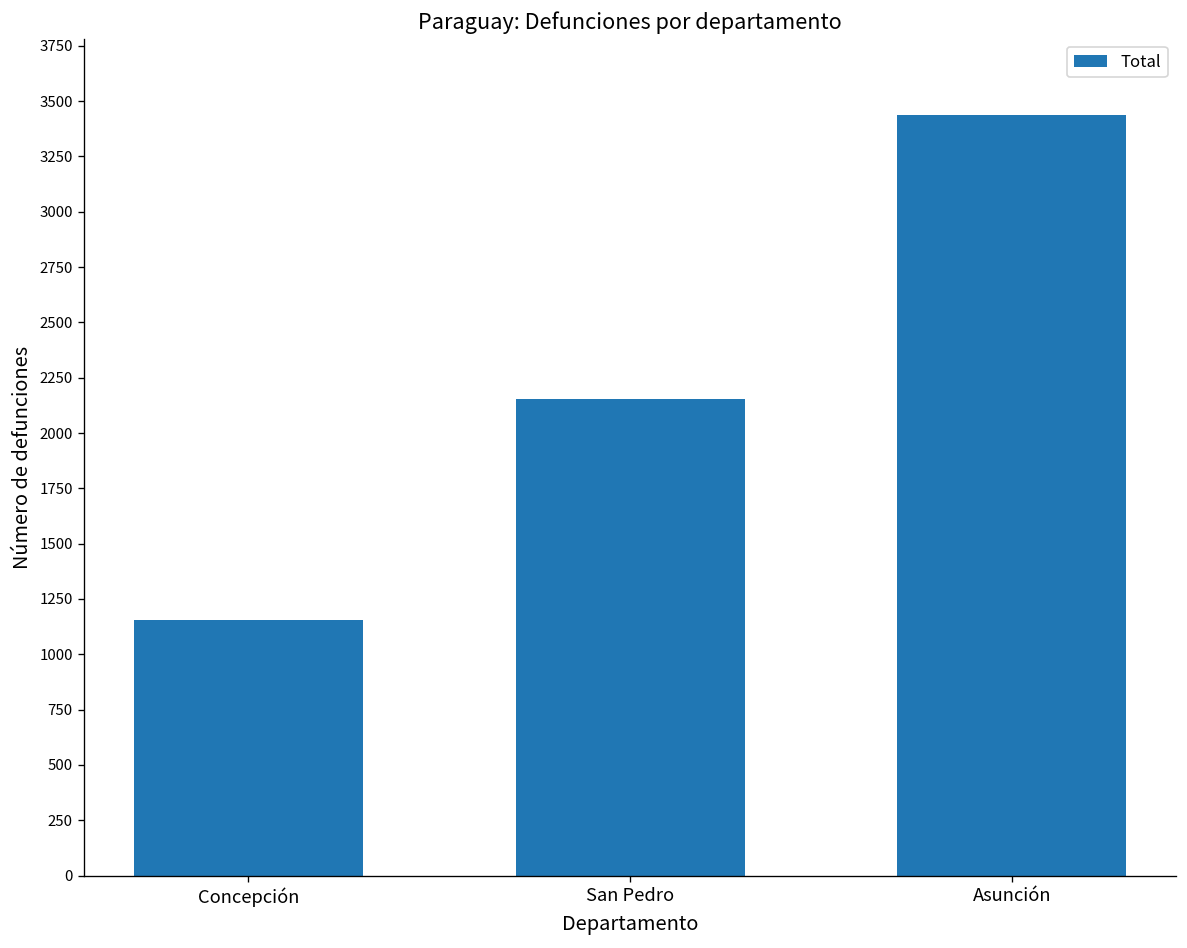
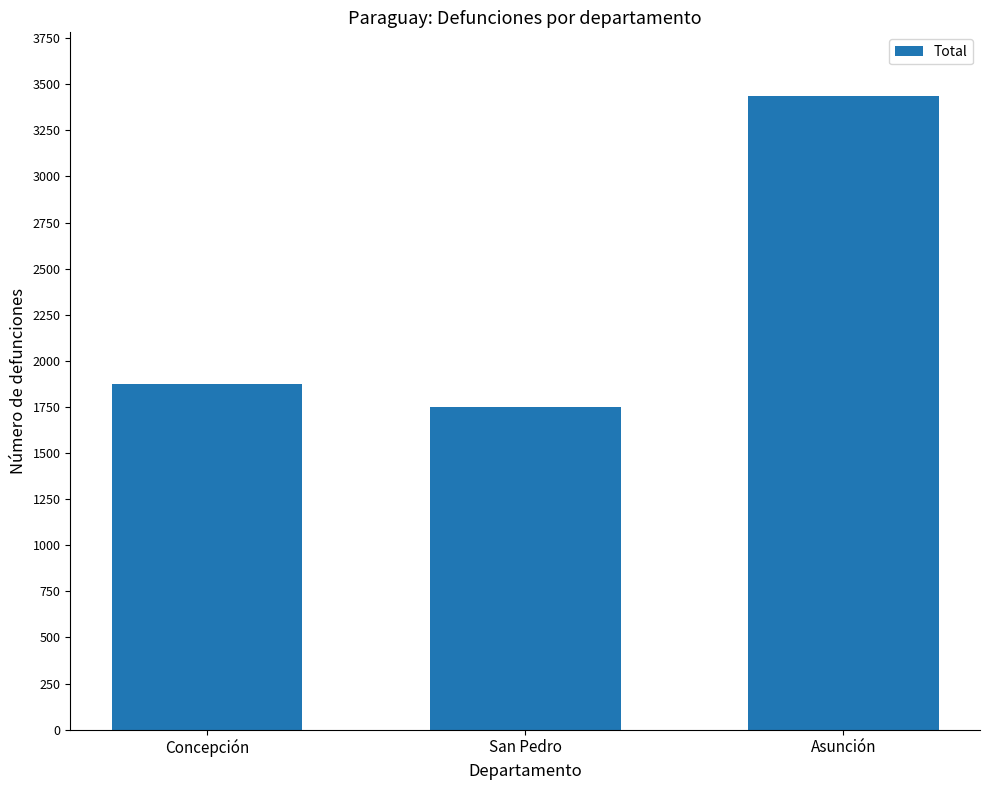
  {
-   "Concepción": 1160,
-   "San Pedro": 2150,
+   "Concepción": 1870,
+   "San Pedro": 1750,
    "Asunción": 3440
  }
